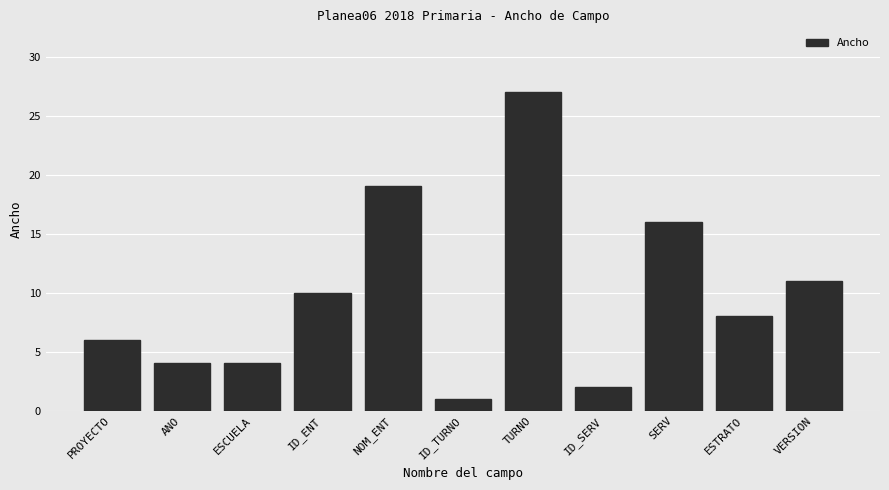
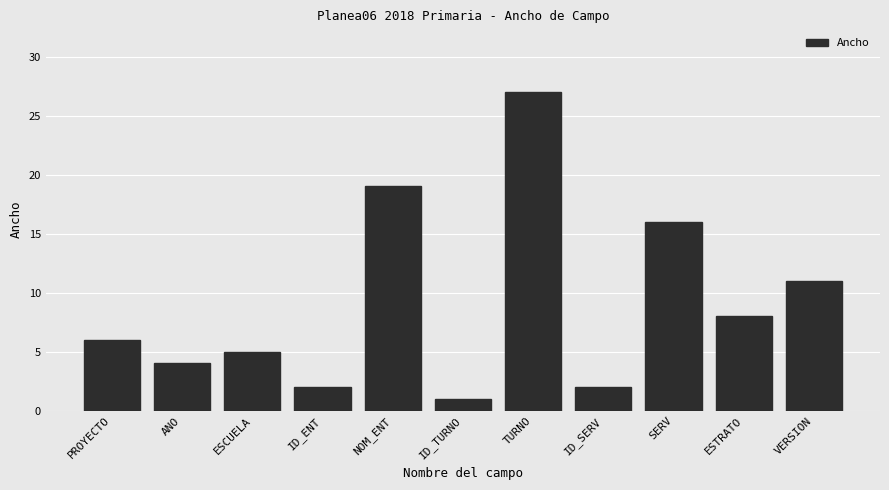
  {
    "PROYECTO": 6,
    "ANO": 4,
-   "ESCUELA": 4,
-   "ID_ENT": 10,
+   "ESCUELA": 5,
+   "ID_ENT": 2,
    "NOM_ENT": 19,
    "ID_TURNO": 1,
    "TURNO": 27,
    "ID_SERV": 2,
    "SERV": 16,
    "ESTRATO": 8,
    "VERSION": 11
  }
